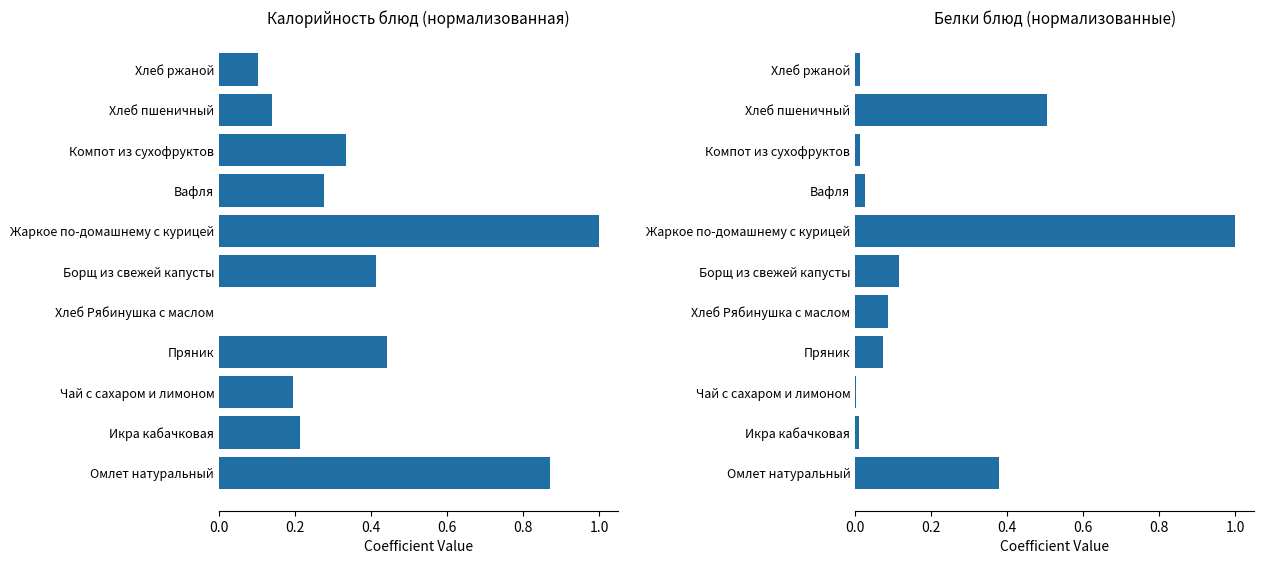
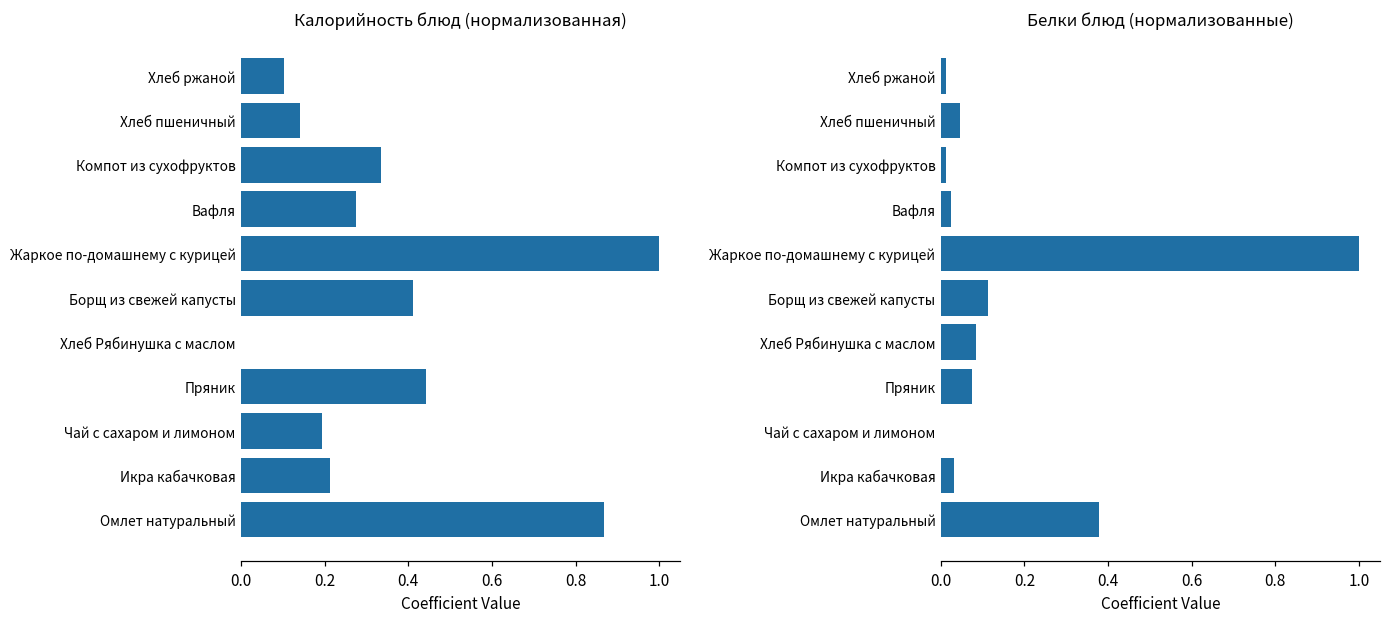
  {
    "Калорийность блюд (нормализованная)": {
      "Хлеб ржаной": 0.10,
      "Хлеб пшеничный": 0.14,
      "Компот из сухофруктов": 0.34,
      "Вафля": 0.28,
      "Жаркое по-домашнему с курицей": 1.00,
      "Борщ из свежей капусты": 0.41,
      "Пряник": 0.44,
      "Чай с сахаром и лимоном": 0.19,
      "Икра кабачковая": 0.21,
      "Омлет натуральный": 0.87
    },
    "Белки блюд (нормализованные)": {
      "Хлеб ржаной": 0.01,
-     "Хлеб пшеничный": 0.51,
+     "Хлеб пшеничный": 0.05,
      "Компот из сухофруктов": 0.01,
      "Вафля": 0.03,
      "Жаркое по-домашнему с курицей": 1.00,
      "Борщ из свежей капусты": 0.11,
      "Хлеб Рябинушка с маслом": 0.09,
      "Пряник": 0.07,
-     "Икра кабачковая": 0.01,
+     "Икра кабачковая": 0.03,
      "Омлет натуральный": 0.38
    }
  }
